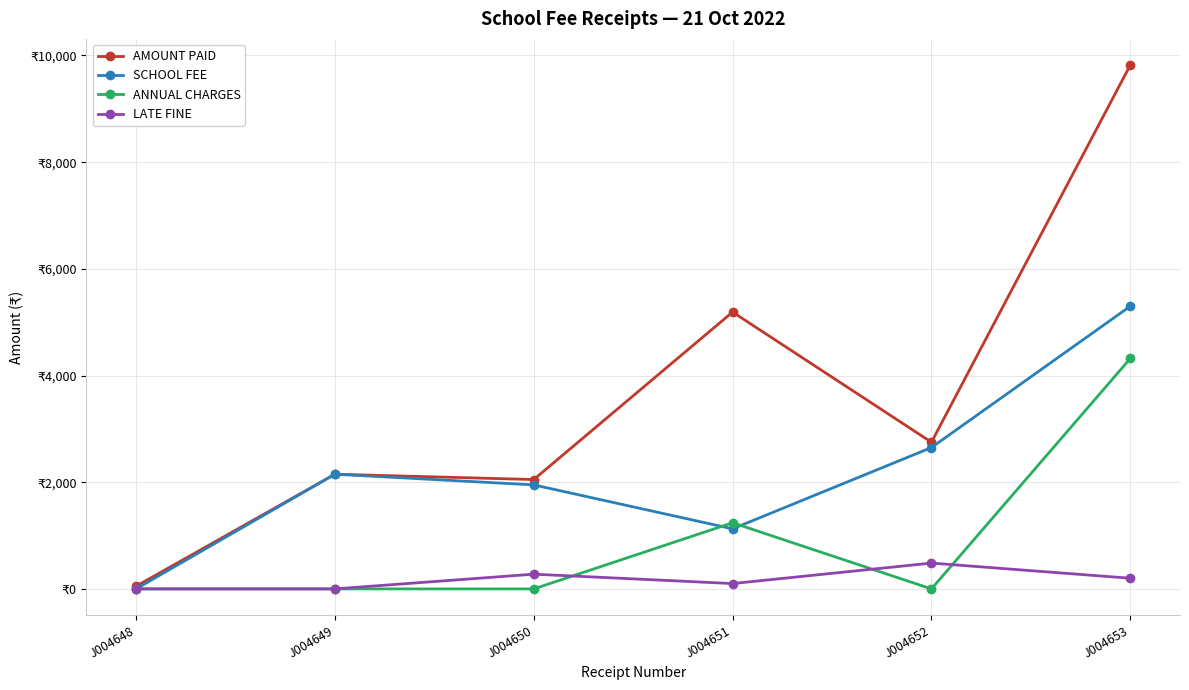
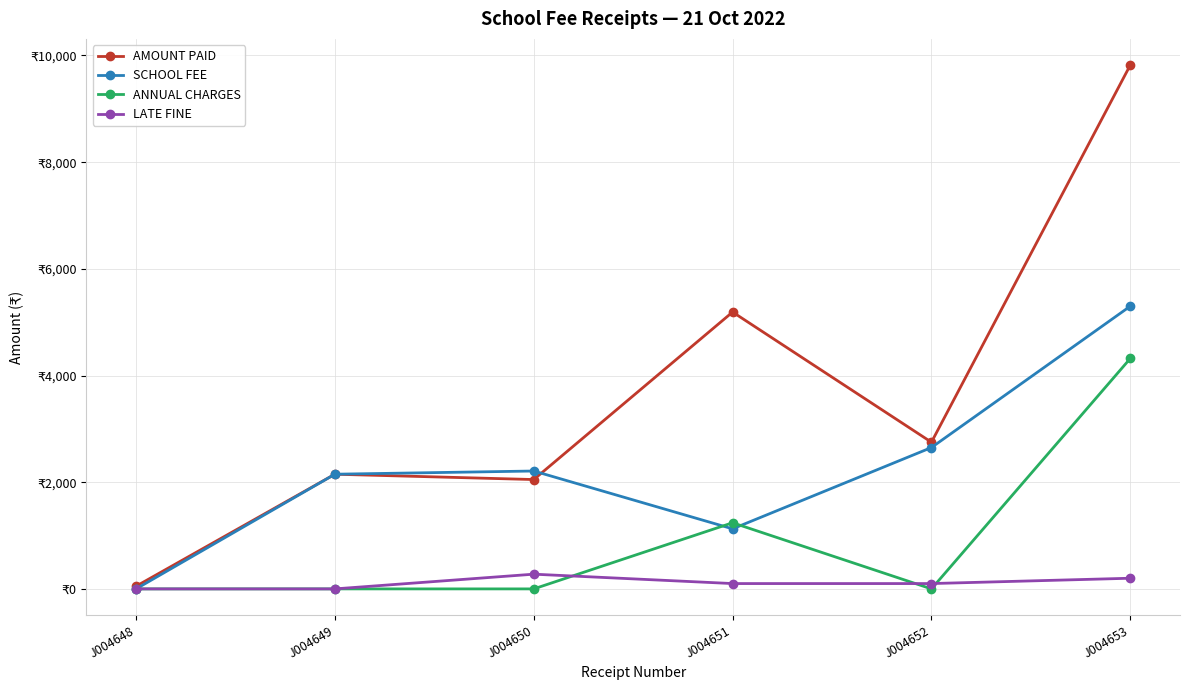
  {
    "AMOUNT PAID": {
      "J004648": "₹100",
      "J004650": "₹2,100",
      "J004651": "₹5,200",
      "J004652": "₹2,800",
      "J004653": "₹9,800"
    },
    "SCHOOL FEE": {
-     "J004650": "₹2,000",
+     "J004650": "₹2,200",
      "J004651": "₹1,100",
      "J004652": "₹2,700",
      "J004653": "₹5,300"
    },
    "ANNUAL CHARGES": {
      "J004650": "₹0",
      "J004651": "₹1,200",
      "J004652": "₹0",
      "J004653": "₹4,300"
    },
    "LATE FINE": {
      "J004650": "₹300",
      "J004651": "₹100",
-     "J004652": "₹500",
+     "J004652": "₹100",
      "J004653": "₹200"
    }
  }
